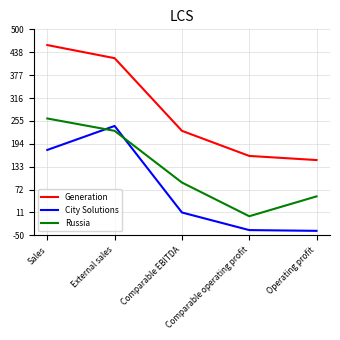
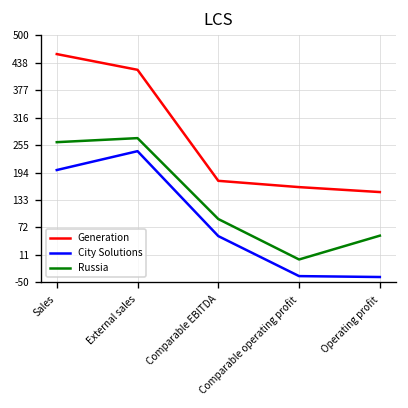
  {
    "Generation": {
      "Sales": 460,
      "External sales": 420,
-     "Comparable EBITDA": 230,
+     "Comparable EBITDA": 180,
      "Comparable operating profit": 160,
      "Operating profit": 150
    },
    "City Solutions": {
-     "Sales": 180,
+     "Sales": 200,
      "External sales": 240,
-     "Comparable EBITDA": 10,
+     "Comparable EBITDA": 50,
      "Comparable operating profit": -40,
      "Operating profit": -40
    },
    "Russia": {
      "Sales": 260,
-     "External sales": 230,
+     "External sales": 270,
      "Comparable EBITDA": 90,
      "Comparable operating profit": 0,
      "Operating profit": 50
    }
  }
